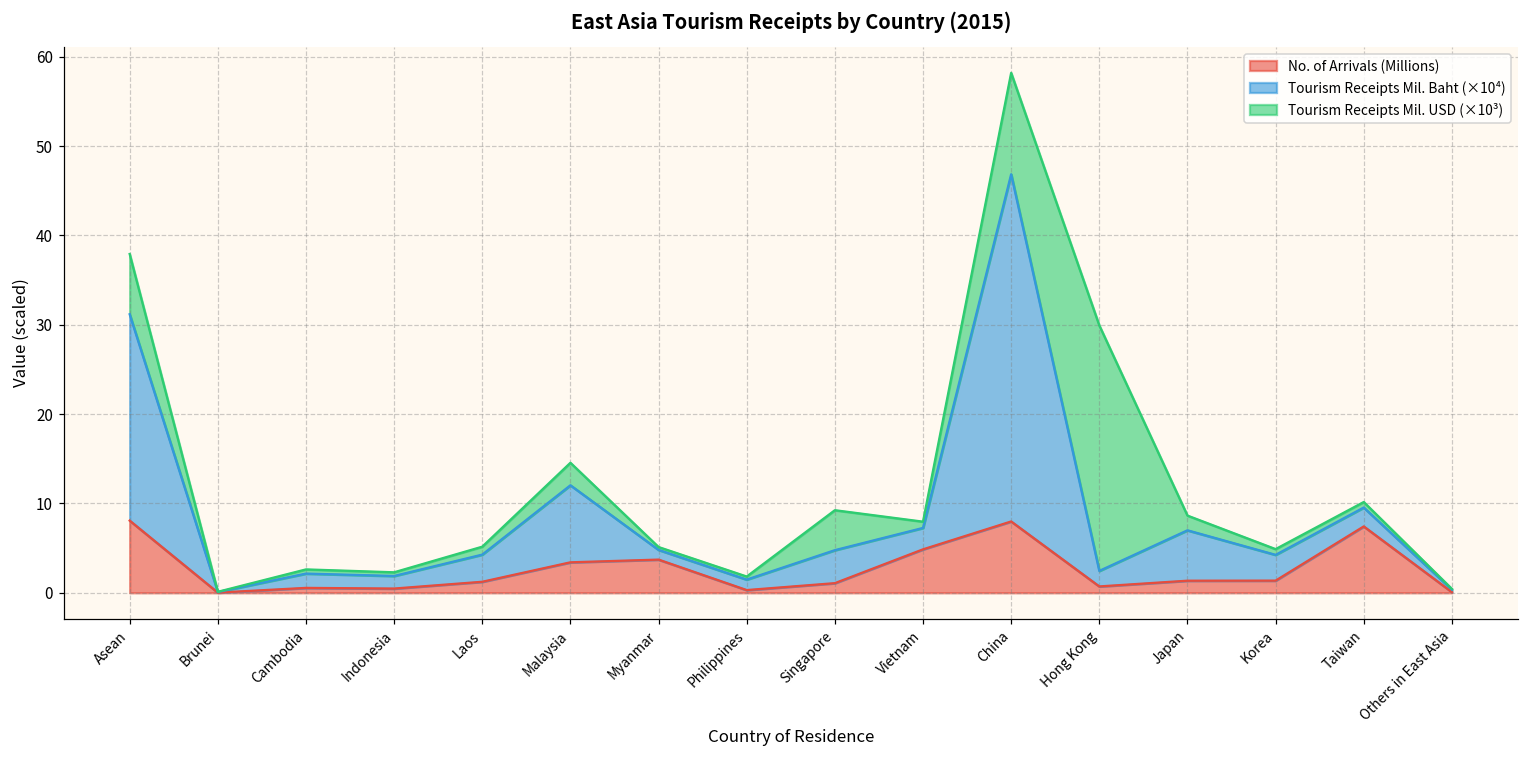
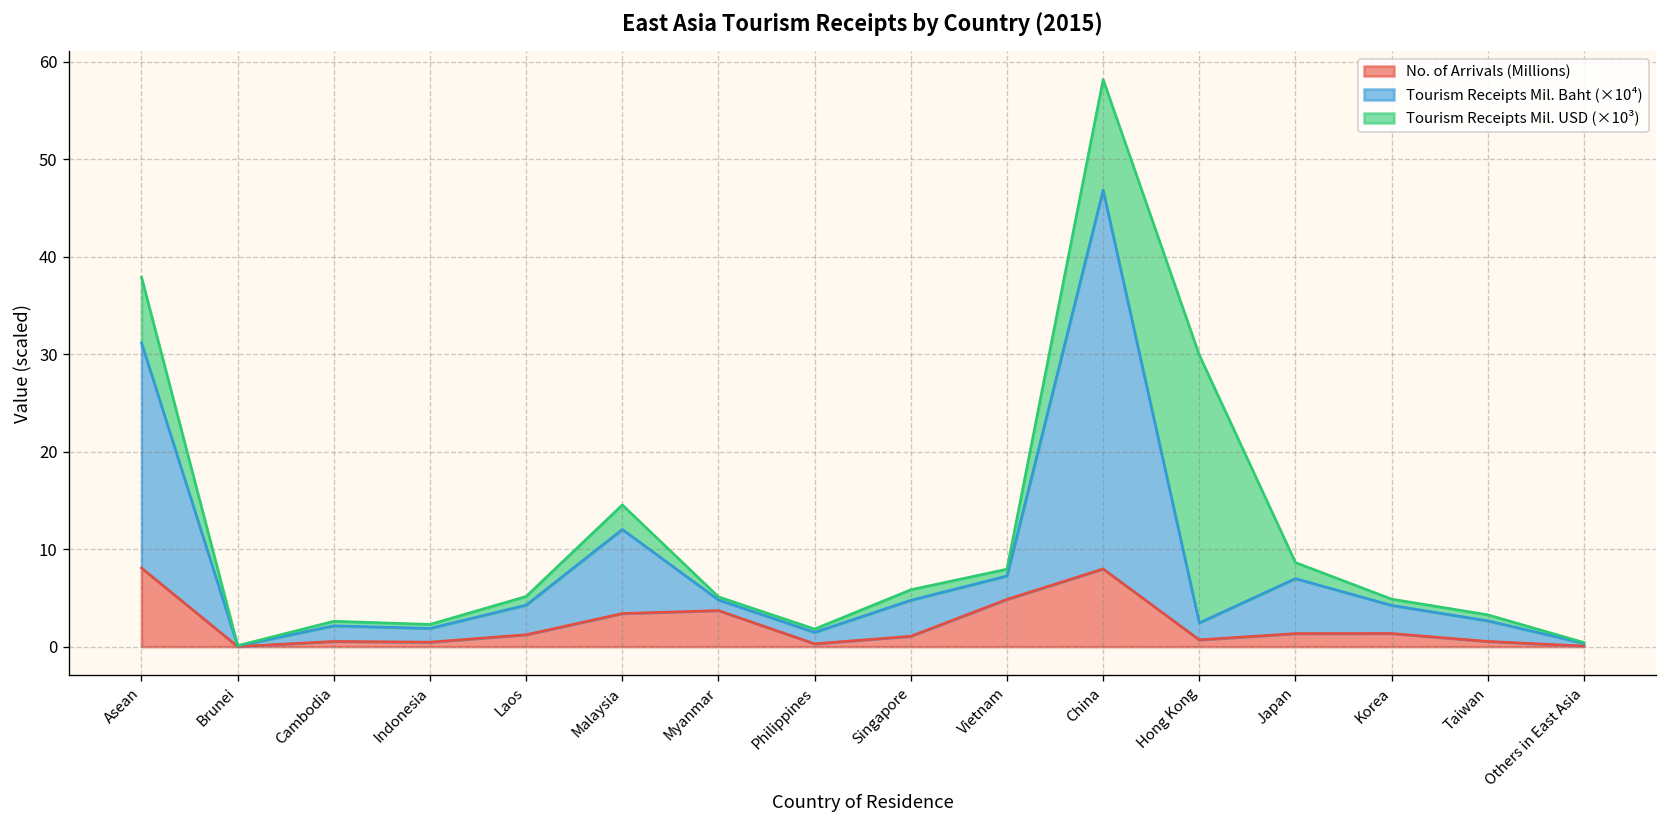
  {
    "No. of Arrivals (Millions)": {
      "Asean": 8,
      "Cambodia": 1,
      "Indonesia": 0,
      "Laos": 1,
      "Malaysia": 3,
      "Myanmar": 4,
      "Philippines": 0,
      "Singapore": 1,
      "Vietnam": 5,
      "China": 8,
      "Hong Kong": 1,
      "Japan": 1,
      "Korea": 1,
-     "Taiwan": 7
+     "Taiwan": 1
    },
    "Tourism Receipts Mil. Baht (×10⁴)": {
      "Asean": 23,
      "Cambodia": 2,
      "Indonesia": 1,
      "Laos": 3,
      "Malaysia": 9,
      "Myanmar": 1,
      "Philippines": 1,
      "Singapore": 4,
      "Vietnam": 2,
      "China": 39,
      "Hong Kong": 2,
      "Japan": 6,
      "Korea": 3,
      "Taiwan": 2
    },
    "Tourism Receipts Mil. USD (×10³)": {
      "Asean": 7,
      "Cambodia": 0,
      "Indonesia": 0,
      "Laos": 1,
      "Malaysia": 3,
      "Myanmar": 0,
      "Philippines": 0,
-     "Singapore": 4,
+     "Singapore": 1,
      "Vietnam": 1,
      "China": 11,
      "Hong Kong": 27,
      "Japan": 2,
      "Korea": 1,
      "Taiwan": 1
    }
  }
